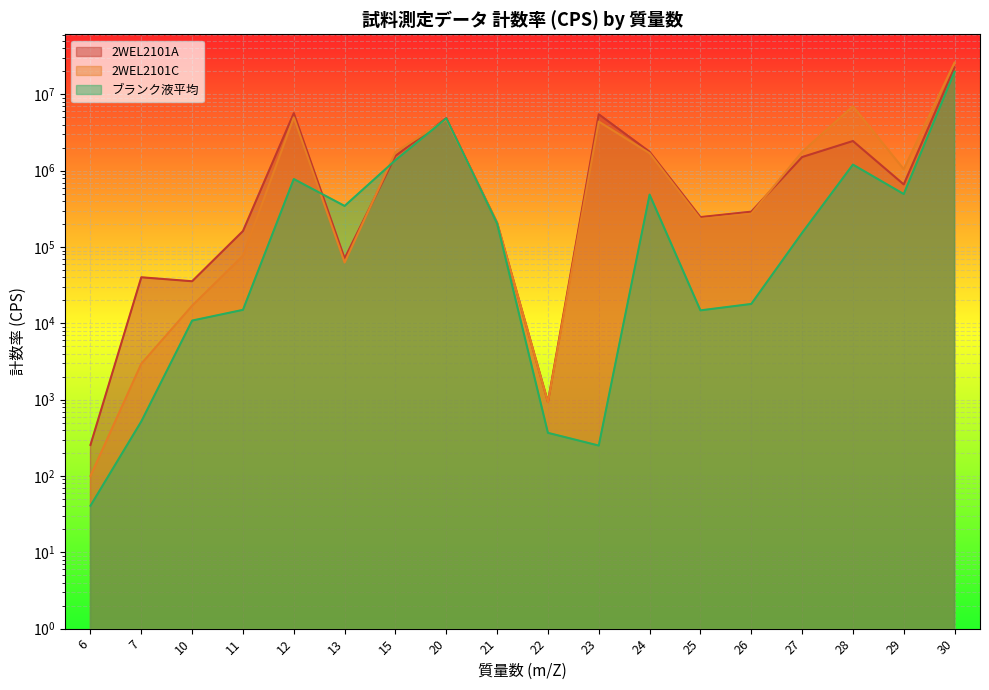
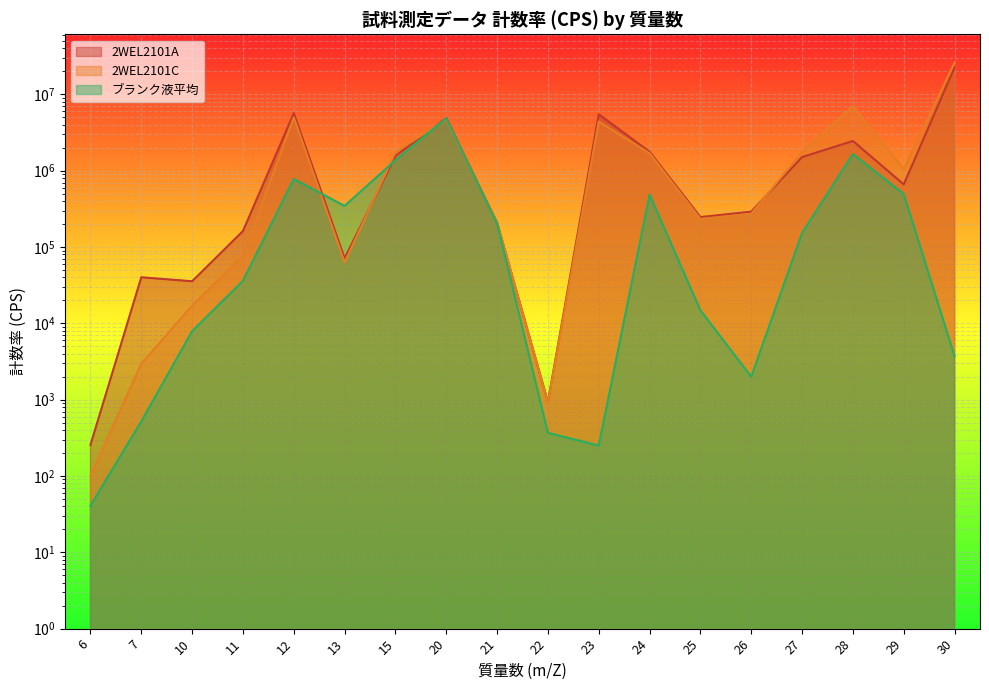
  {
    "ブランク液平均": {
      "6": 40,
      "7": 500,
-     "10": 11000,
-     "11": 15000,
+     "10": 8000,
+     "11": 40000,
      "12": 800000,
      "13": 300000,
      "15": 1400000,
      "22": 400,
      "23": 250,
      "24": 500000,
      "25": 15000,
-     "26": 18000,
+     "26": 2000,
      "27": 150000,
-     "28": 1200000,
+     "28": 1700000,
      "29": 500000,
-     "30": 20000000
+     "30": 4000
    }
  }
